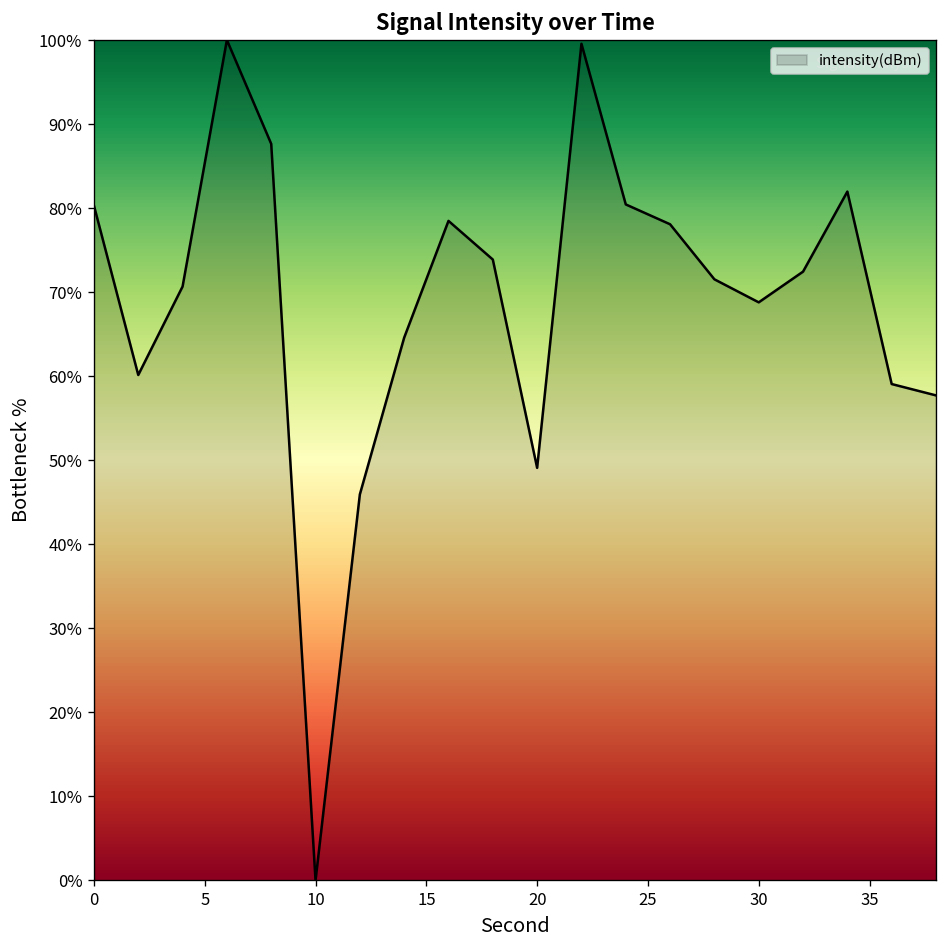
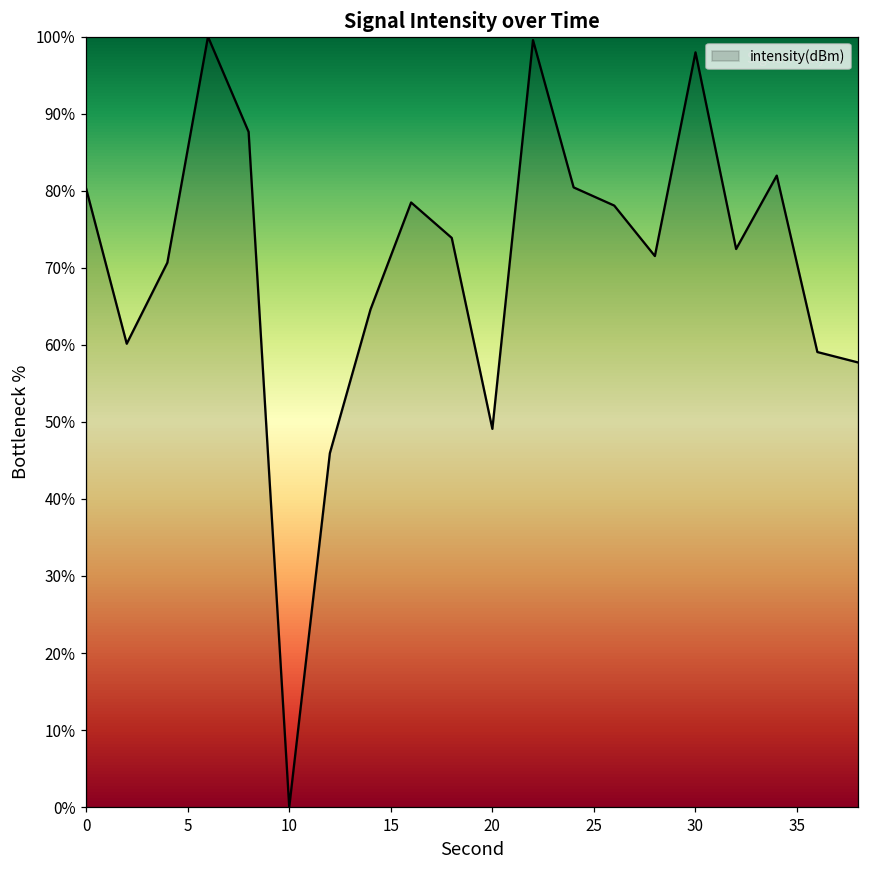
  {
    "0": "80%",
    "10": "0%",
    "20": "49%",
-   "30": "69%"
+   "30": "98%"
  }
